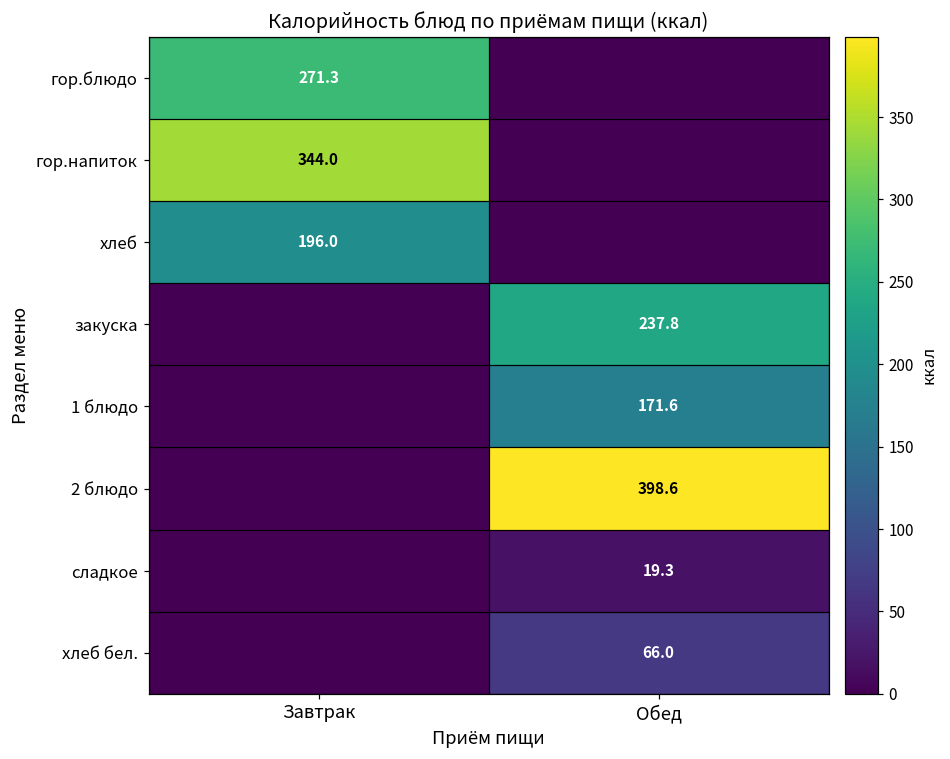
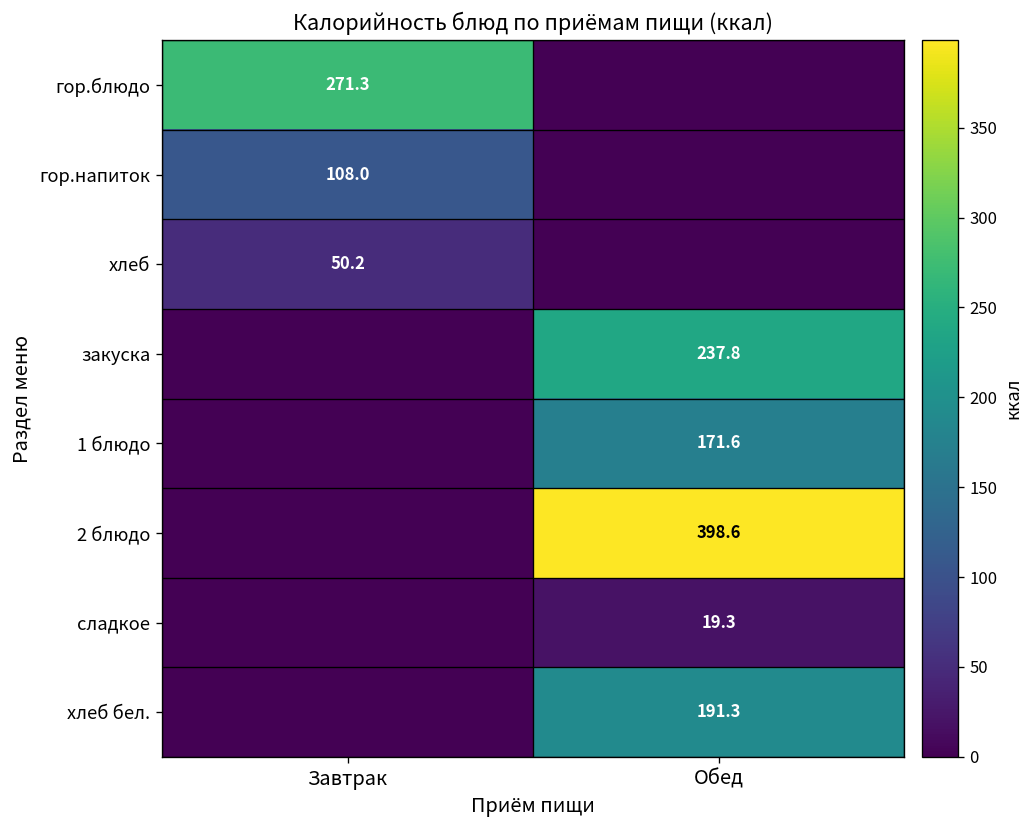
  {
    "гор.блюдо": {
      "Завтрак": 271.3
    },
    "гор.напиток": {
-     "Завтрак": 344.0
+     "Завтрак": 108.0
    },
    "хлеб": {
-     "Завтрак": 196.0
+     "Завтрак": 50.2
    },
    "закуска": {
      "Обед": 237.8
    },
    "1 блюдо": {
      "Обед": 171.6
    },
    "2 блюдо": {
      "Обед": 398.6
    },
    "сладкое": {
      "Обед": 19.3
    },
    "хлеб бел.": {
-     "Обед": 66.0
+     "Обед": 191.3
    }
  }
